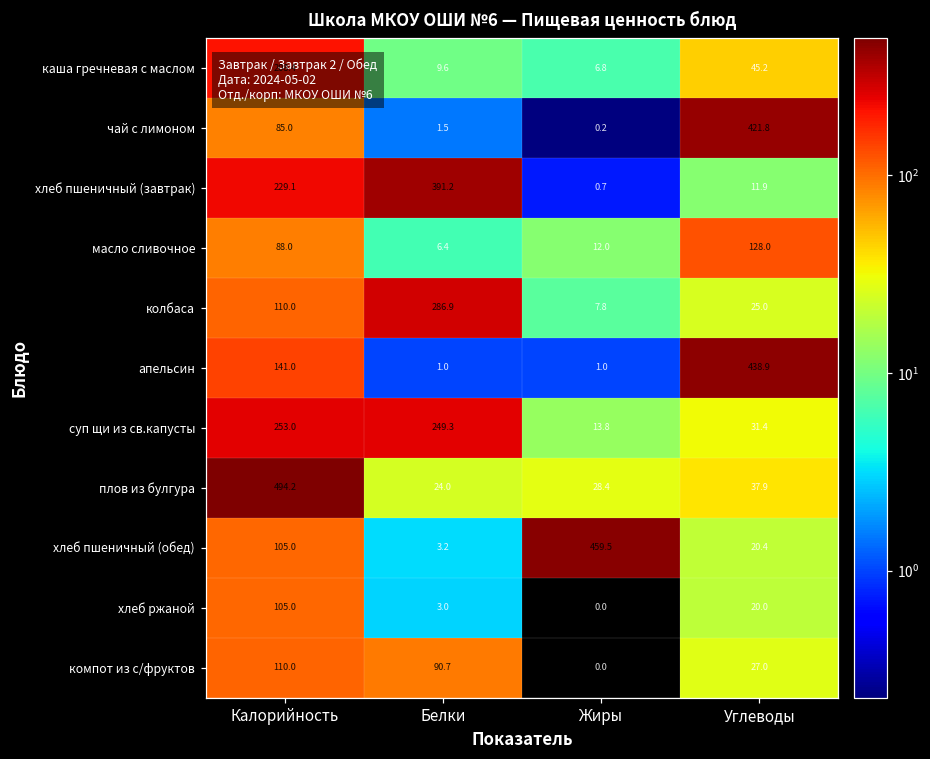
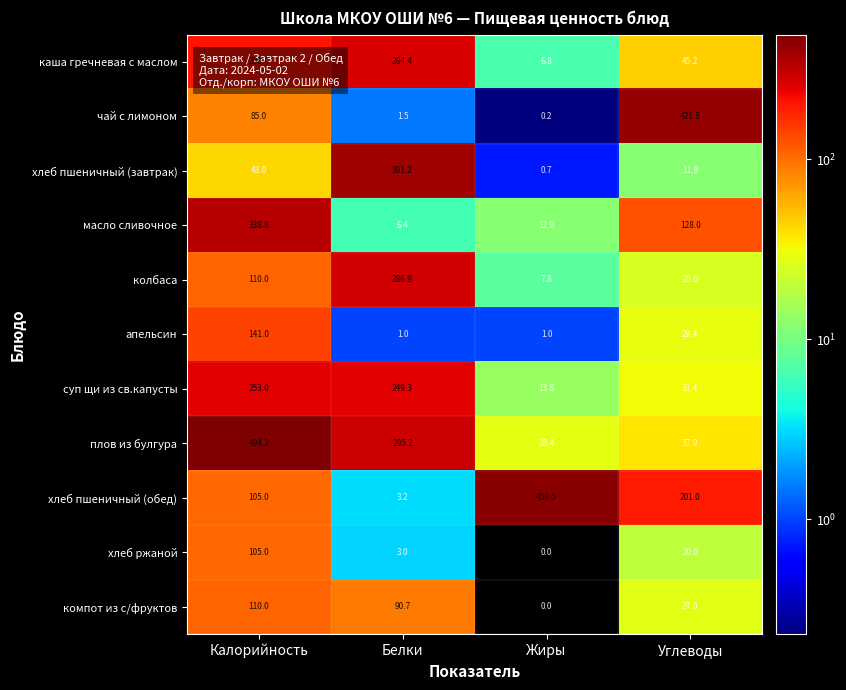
  {
    "каша гречневая с маслом": {
-     "Белки": 9.6,
+     "Белки": 264.4,
      "Жиры": 6.8,
      "Углеводы": 45.2
    },
    "чай с лимоном": {
      "Калорийность": 85.0,
      "Белки": 1.5,
      "Жиры": 0.2,
      "Углеводы": 421.8
    },
    "хлеб пшеничный (завтрак)": {
-     "Калорийность": 229.1,
+     "Калорийность": 43.0,
      "Белки": 391.2,
      "Жиры": 0.7,
      "Углеводы": 11.9
    },
    "масло сливочное": {
-     "Калорийность": 88.0,
+     "Калорийность": 338.8,
      "Белки": 6.4,
      "Жиры": 12.0,
      "Углеводы": 128.0
    },
    "колбаса": {
      "Калорийность": 110.0,
      "Белки": 286.9,
      "Жиры": 7.8,
      "Углеводы": 25.0
    },
    "апельсин": {
      "Калорийность": 141.0,
      "Белки": 1.0,
      "Жиры": 1.0,
-     "Углеводы": 438.9
+     "Углеводы": 29.4
    },
    "суп щи из св.капусты": {
      "Калорийность": 253.0,
      "Белки": 249.3,
      "Жиры": 13.8,
      "Углеводы": 31.4
    },
    "плов из булгура": {
      "Калорийность": 494.2,
-     "Белки": 24.0,
+     "Белки": 295.2,
      "Жиры": 28.4,
      "Углеводы": 37.9
    },
    "хлеб пшеничный (обед)": {
      "Калорийность": 105.0,
      "Белки": 3.2,
      "Жиры": 459.5,
-     "Углеводы": 20.4
+     "Углеводы": 201.0
    },
    "хлеб ржаной": {
      "Калорийность": 105.0,
      "Белки": 3.0,
      "Жиры": 0.0,
      "Углеводы": 20.0
    },
    "компот из с/фруктов": {
      "Калорийность": 110.0,
      "Белки": 90.7,
      "Жиры": 0.0,
      "Углеводы": 27.0
    }
  }
